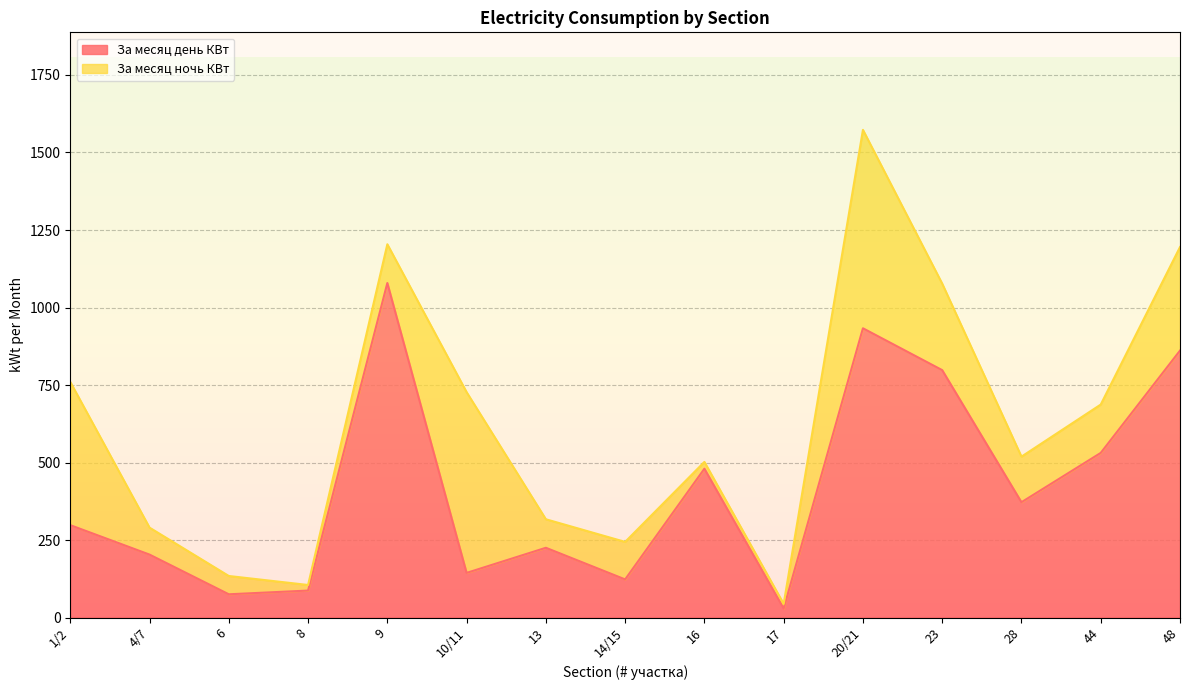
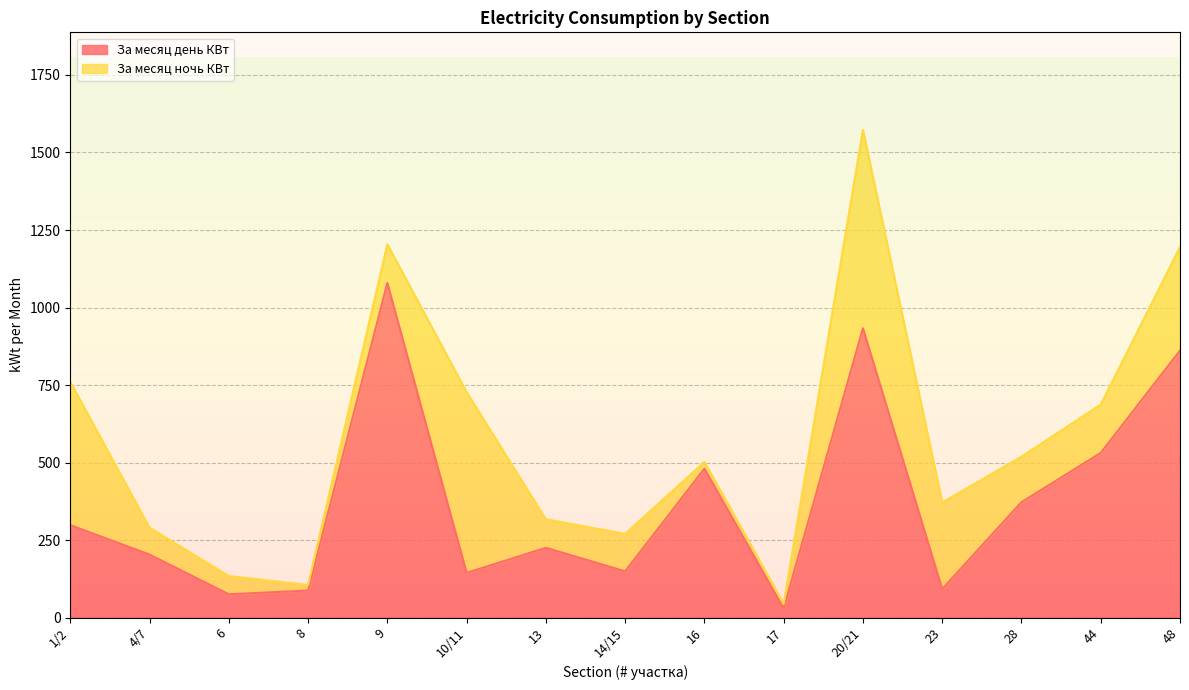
  {
    "За месяц день КВт": {
      "1/2": 300,
      "4/7": 200,
      "6": 80,
      "8": 90,
      "9": 1080,
      "10/11": 140,
      "13": 230,
-     "14/15": 120,
+     "14/15": 150,
      "16": 480,
      "17": 30,
      "20/21": 930,
-     "23": 800,
+     "23": 90,
      "28": 370,
      "44": 530,
      "48": 860
    },
    "За месяц ночь КВт": {
      "1/2": 460,
      "4/7": 90,
      "6": 60,
      "8": 20,
      "9": 130,
      "10/11": 580,
      "13": 90,
      "14/15": 120,
      "16": 20,
      "17": 20,
      "20/21": 640,
      "23": 280,
      "28": 150,
      "44": 160,
      "48": 330
    }
  }
